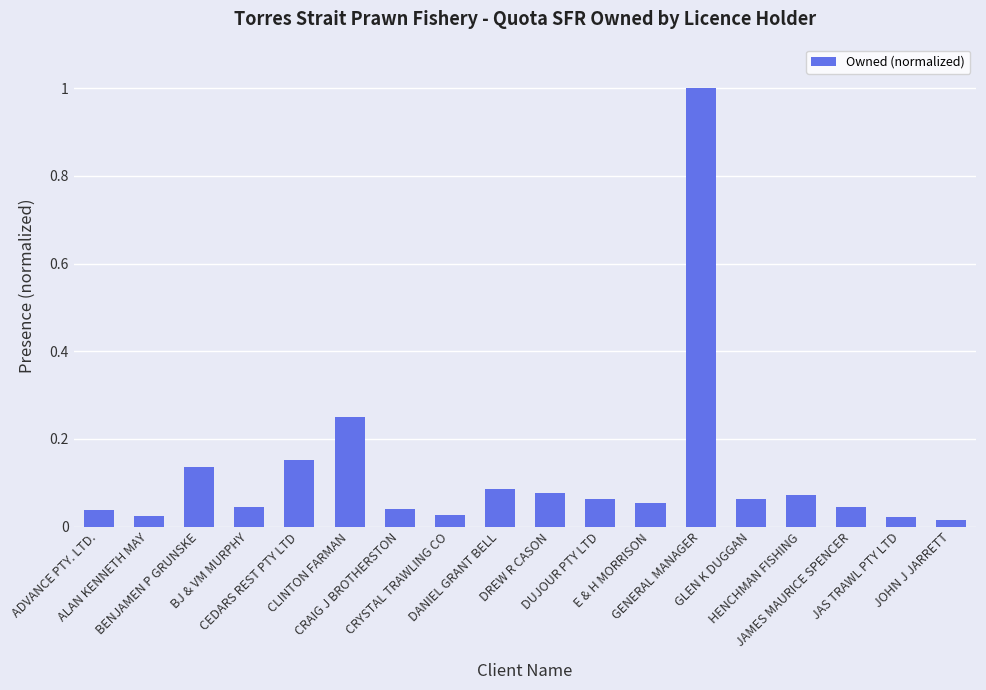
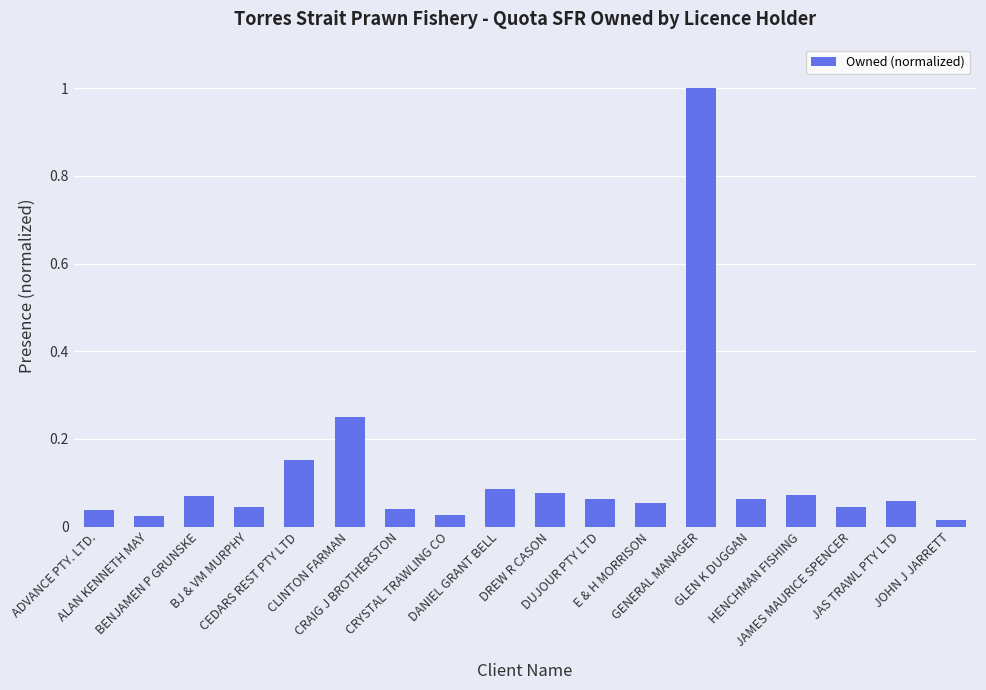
  {
    "ADVANCE PTY. LTD.": 0.04,
    "ALAN KENNETH MAY": 0.02,
-   "BENJAMEN P GRUNSKE": 0.14,
+   "BENJAMEN P GRUNSKE": 0.07,
    "BJ & VM MURPHY": 0.04,
    "CEDARS REST PTY LTD": 0.15,
    "CLINTON FARMAN": 0.25,
    "CRAIG J BROTHERSTON": 0.04,
    "CRYSTAL TRAWLING CO": 0.03,
    "DANIEL GRANT BELL": 0.09,
    "DREW R CASON": 0.08,
    "DUJOUR PTY LTD": 0.06,
    "E & H MORRISON": 0.05,
    "GENERAL MANAGER": 1.00,
    "GLEN K DUGGAN": 0.06,
    "HENCHMAN FISHING": 0.07,
    "JAMES MAURICE SPENCER": 0.05,
-   "JAS TRAWL PTY LTD": 0.02,
+   "JAS TRAWL PTY LTD": 0.06,
    "JOHN J JARRETT": 0.01
  }
